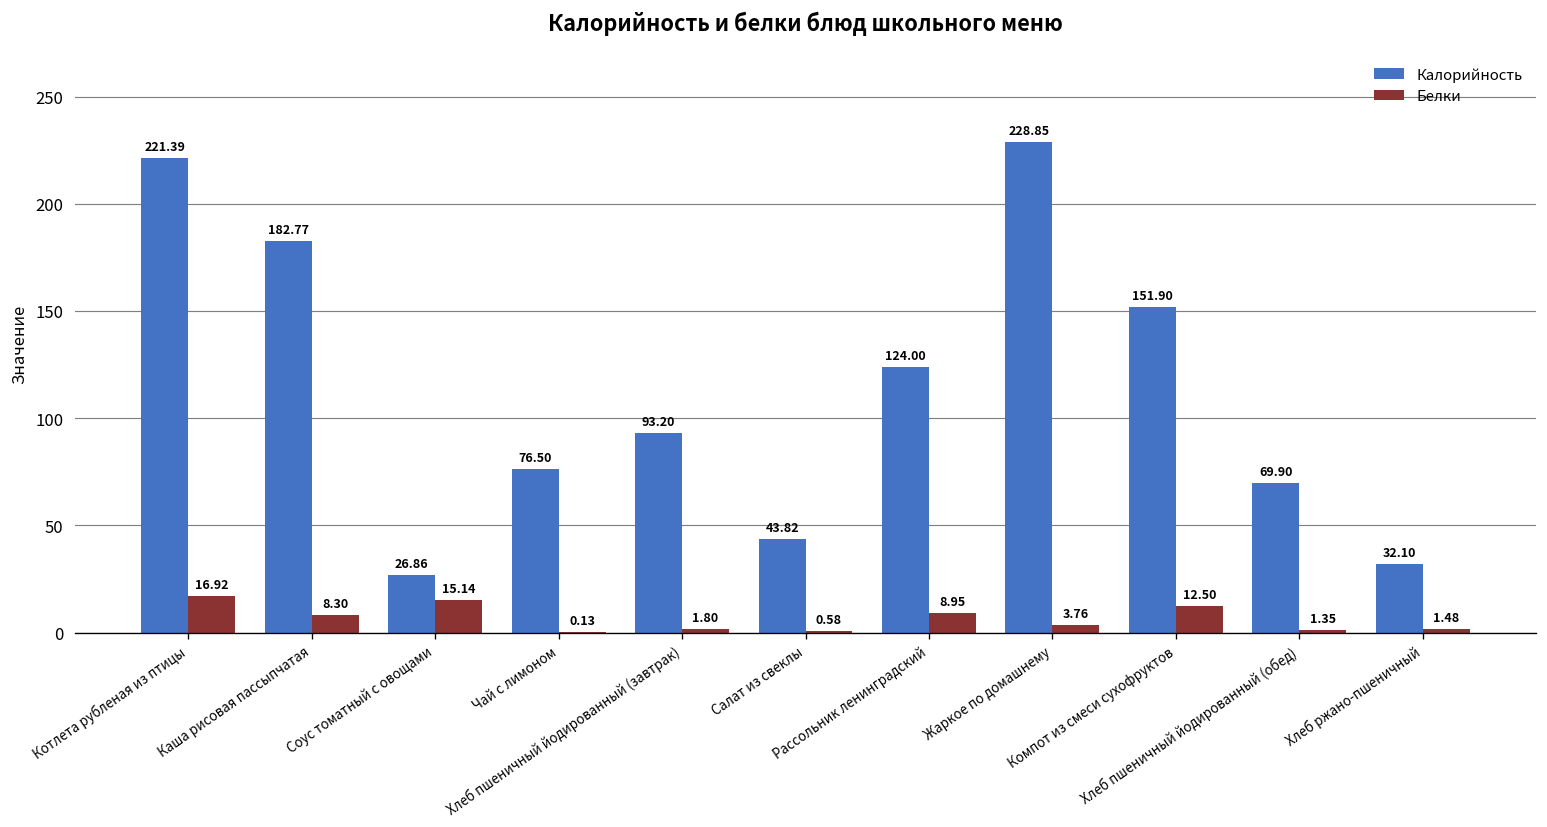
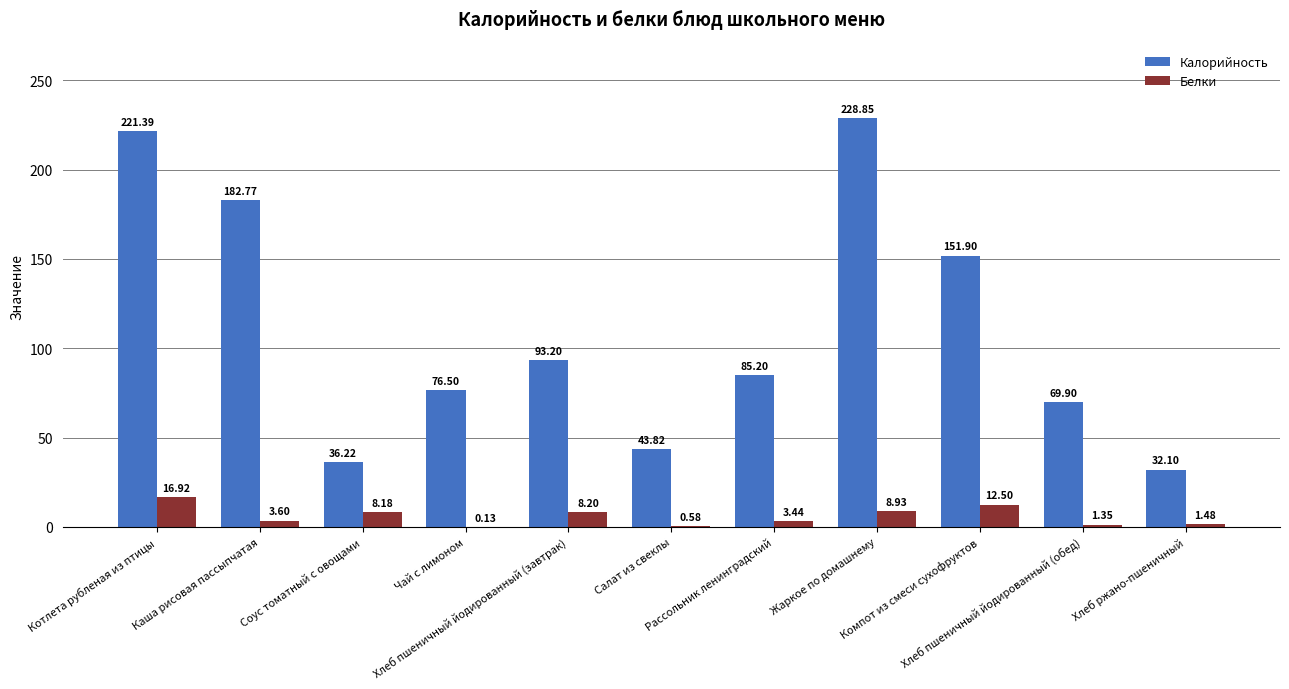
  {
    "Калорийность": {
      "Котлета рубленая из птицы": 221.39,
      "Каша рисовая пассыпчатая": 182.77,
-     "Соус томатный с овощами": 26.86,
+     "Соус томатный с овощами": 36.22,
      "Чай с лимоном": 76.50,
      "Хлеб пшеничный йодированный (завтрак)": 93.20,
      "Салат из свеклы": 43.82,
-     "Рассольник ленинградский": 124.00,
+     "Рассольник ленинградский": 85.20,
      "Жаркое по домашнему": 228.85,
      "Компот из смеси сухофруктов": 151.90,
      "Хлеб пшеничный йодированный (обед)": 69.90,
      "Хлеб ржано-пшеничный": 32.10
    },
    "Белки": {
      "Котлета рубленая из птицы": 16.92,
-     "Каша рисовая пассыпчатая": 8.30,
-     "Соус томатный с овощами": 15.14,
+     "Каша рисовая пассыпчатая": 3.60,
+     "Соус томатный с овощами": 8.18,
      "Чай с лимоном": 0.13,
-     "Хлеб пшеничный йодированный (завтрак)": 1.80,
+     "Хлеб пшеничный йодированный (завтрак)": 8.20,
      "Салат из свеклы": 0.58,
-     "Рассольник ленинградский": 8.95,
-     "Жаркое по домашнему": 3.76,
+     "Рассольник ленинградский": 3.44,
+     "Жаркое по домашнему": 8.93,
      "Компот из смеси сухофруктов": 12.50,
      "Хлеб пшеничный йодированный (обед)": 1.35,
      "Хлеб ржано-пшеничный": 1.48
    }
  }
